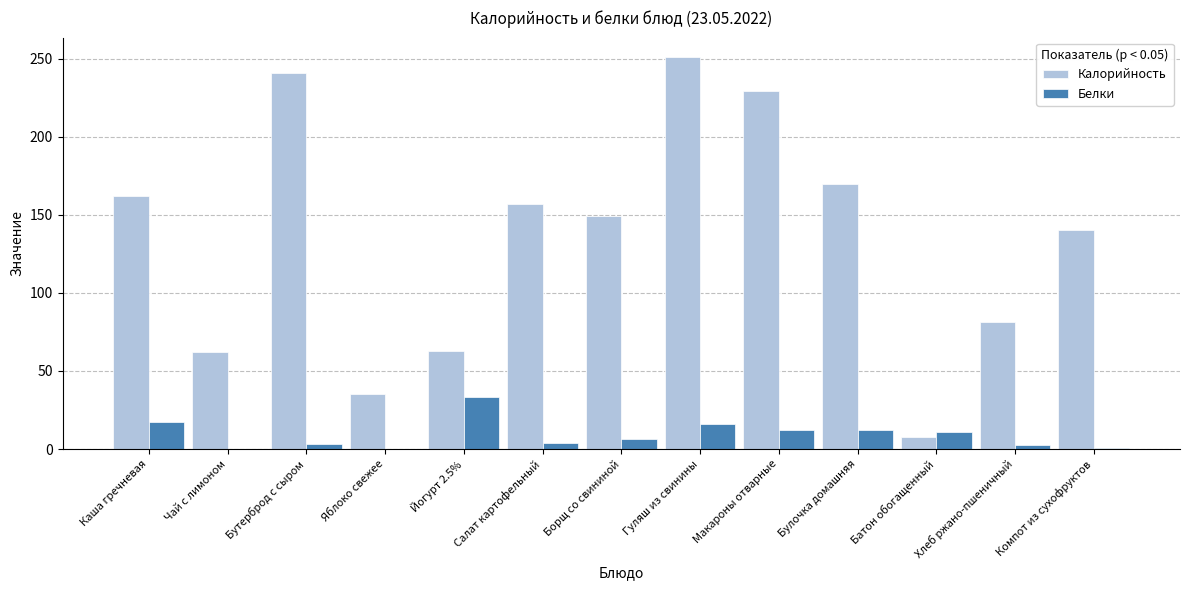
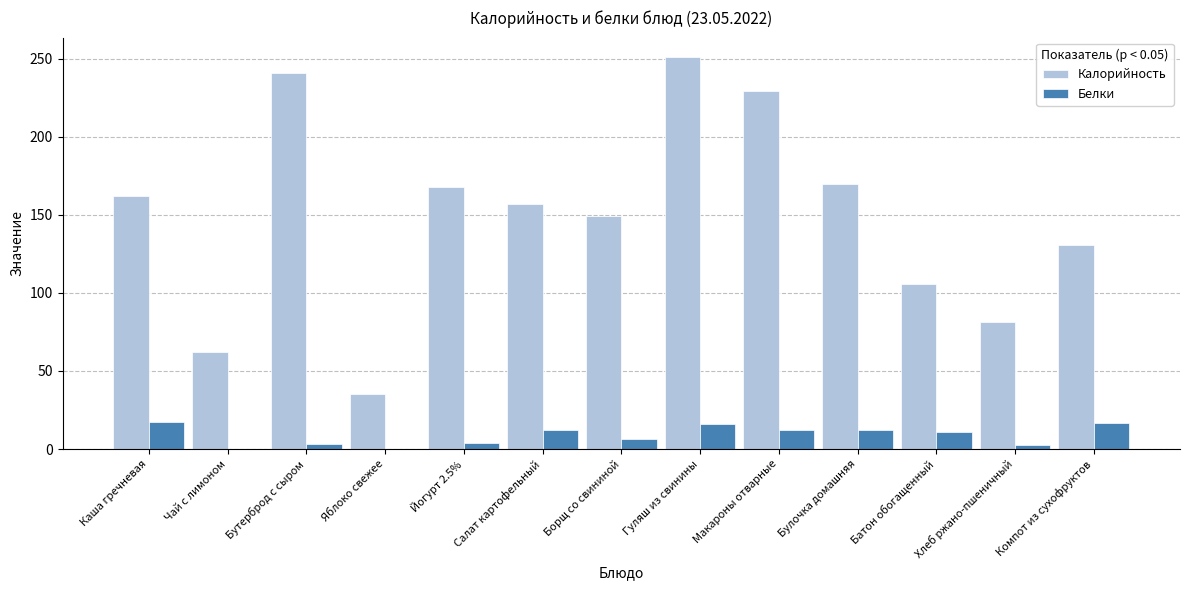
  {
    "Калорийность": {
      "Каша гречневая": 162,
      "Чай с лимоном": 62,
      "Бутерброд с сыром": 241,
      "Яблоко свежее": 35,
-     "Йогурт 2.5%": 63,
+     "Йогурт 2.5%": 168,
      "Салат картофельный": 157,
      "Борщ со свининой": 150,
      "Гуляш из свинины": 251,
      "Макароны отварные": 229,
      "Булочка домашняя": 170,
-     "Батон обогащенный": 8,
+     "Батон обогащенный": 106,
      "Хлеб ржано-пшеничный": 82,
-     "Компот из сухофруктов": 140
+     "Компот из сухофруктов": 131
    },
    "Белки": {
      "Каша гречневая": 18,
      "Бутерброд с сыром": 3,
-     "Йогурт 2.5%": 34,
-     "Салат картофельный": 4,
+     "Йогурт 2.5%": 4,
+     "Салат картофельный": 12,
      "Борщ со свининой": 7,
      "Гуляш из свинины": 16,
      "Макароны отварные": 12,
      "Булочка домашняя": 12,
      "Батон обогащенный": 11,
      "Хлеб ржано-пшеничный": 3,
-     "Компот из сухофруктов": 1
+     "Компот из сухофруктов": 17
    }
  }
